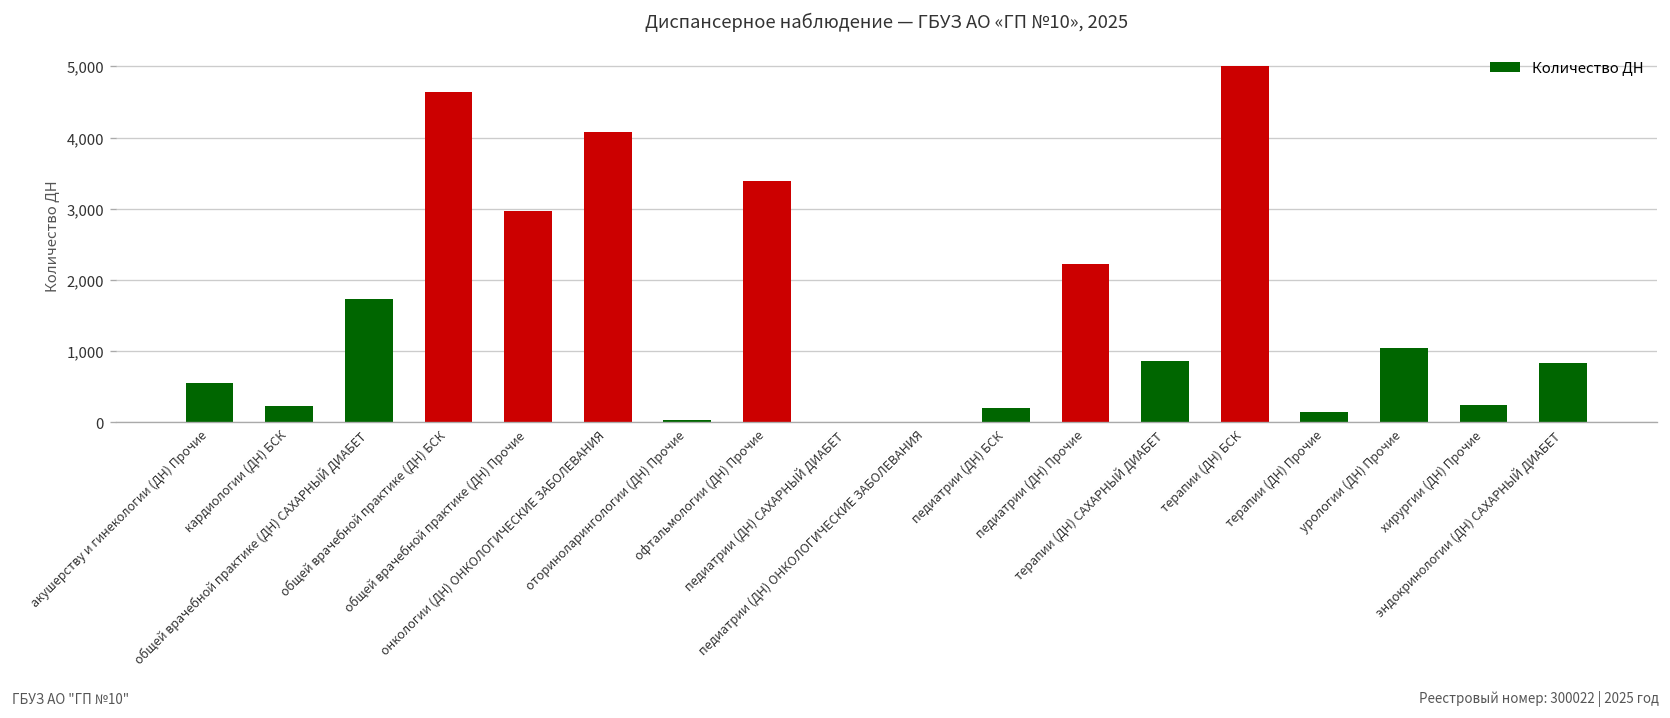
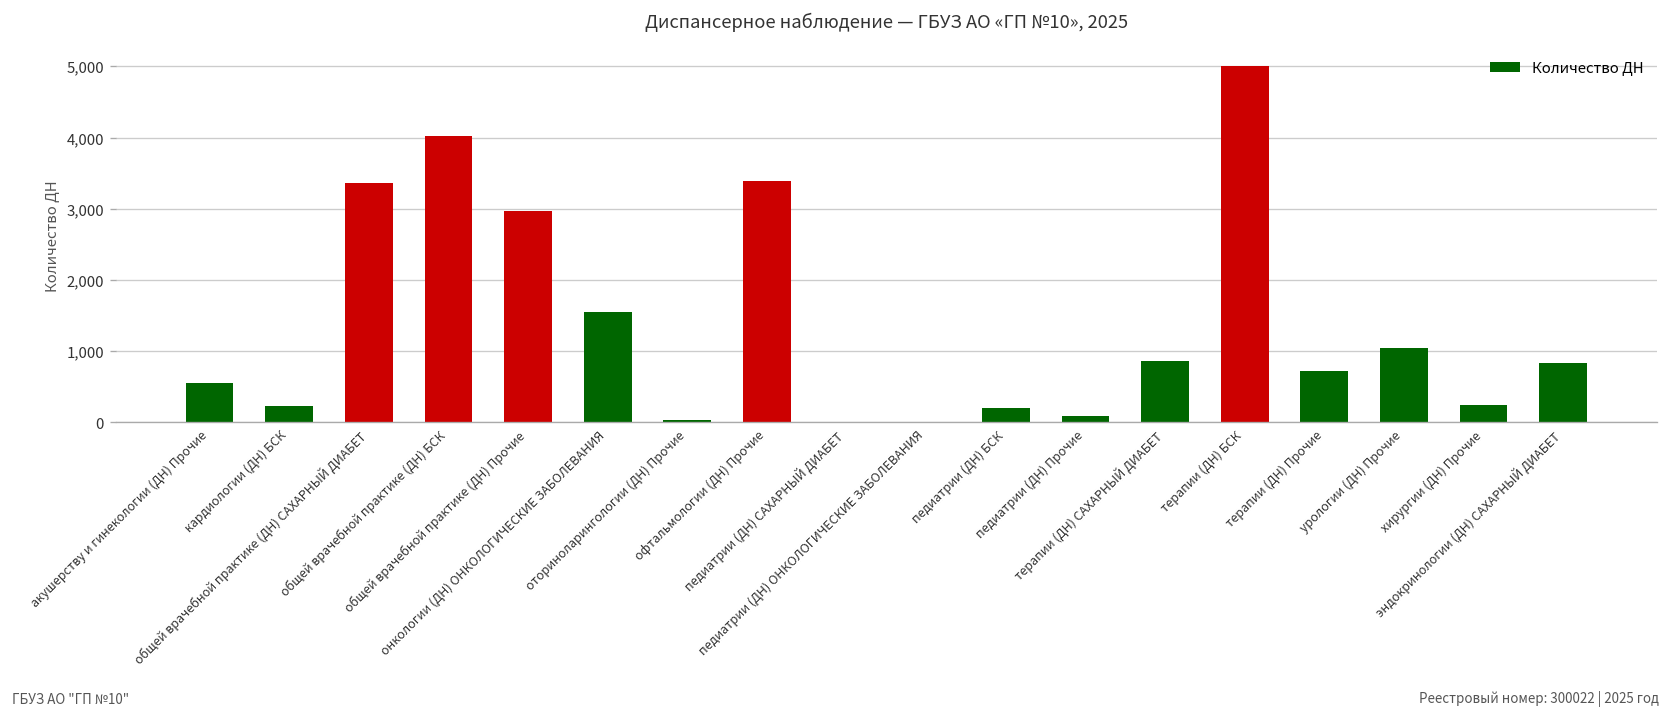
  {
    "акушерству и гинекологии (ДН) Прочие": "600",
    "кардиологии (ДН) БСК": "200",
-   "общей врачебной практике (ДН) САХАРНЫЙ ДИАБЕТ": "1,700",
-   "общей врачебной практике (ДН) БСК": "4,600",
+   "общей врачебной практике (ДН) САХАРНЫЙ ДИАБЕТ": "3,400",
+   "общей врачебной практике (ДН) БСК": "4,000",
    "общей врачебной практике (ДН) Прочие": "3,000",
-   "онкологии (ДН) ОНКОЛОГИЧЕСКИЕ ЗАБОЛЕВАНИЯ": "4,100",
+   "онкологии (ДН) ОНКОЛОГИЧЕСКИЕ ЗАБОЛЕВАНИЯ": "1,600",
    "офтальмологии (ДН) Прочие": "3,400",
    "педиатрии (ДН) БСК": "200",
-   "педиатрии (ДН) Прочие": "2,200",
+   "педиатрии (ДН) Прочие": "100",
    "терапии (ДН) САХАРНЫЙ ДИАБЕТ": "900",
    "терапии (ДН) БСК": "5,000",
-   "терапии (ДН) Прочие": "200",
+   "терапии (ДН) Прочие": "700",
    "урологии (ДН) Прочие": "1,000",
    "хирургии (ДН) Прочие": "200",
    "эндокринологии (ДН) САХАРНЫЙ ДИАБЕТ": "800"
  }
